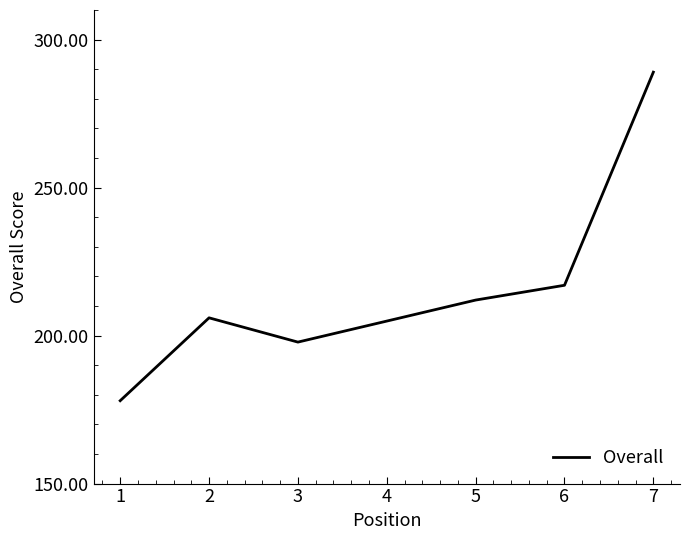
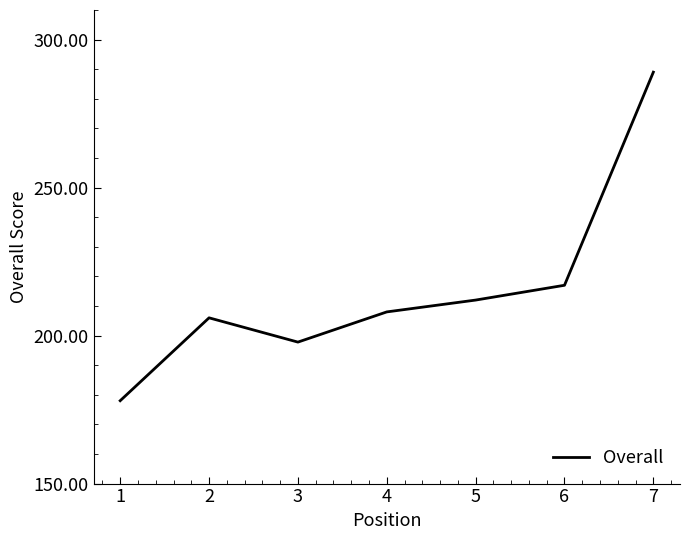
  {
    "1": 178,
    "2": 206,
    "3": 198,
-   "4": 205,
+   "4": 208,
    "5": 212,
    "6": 217,
    "7": 289
  }
